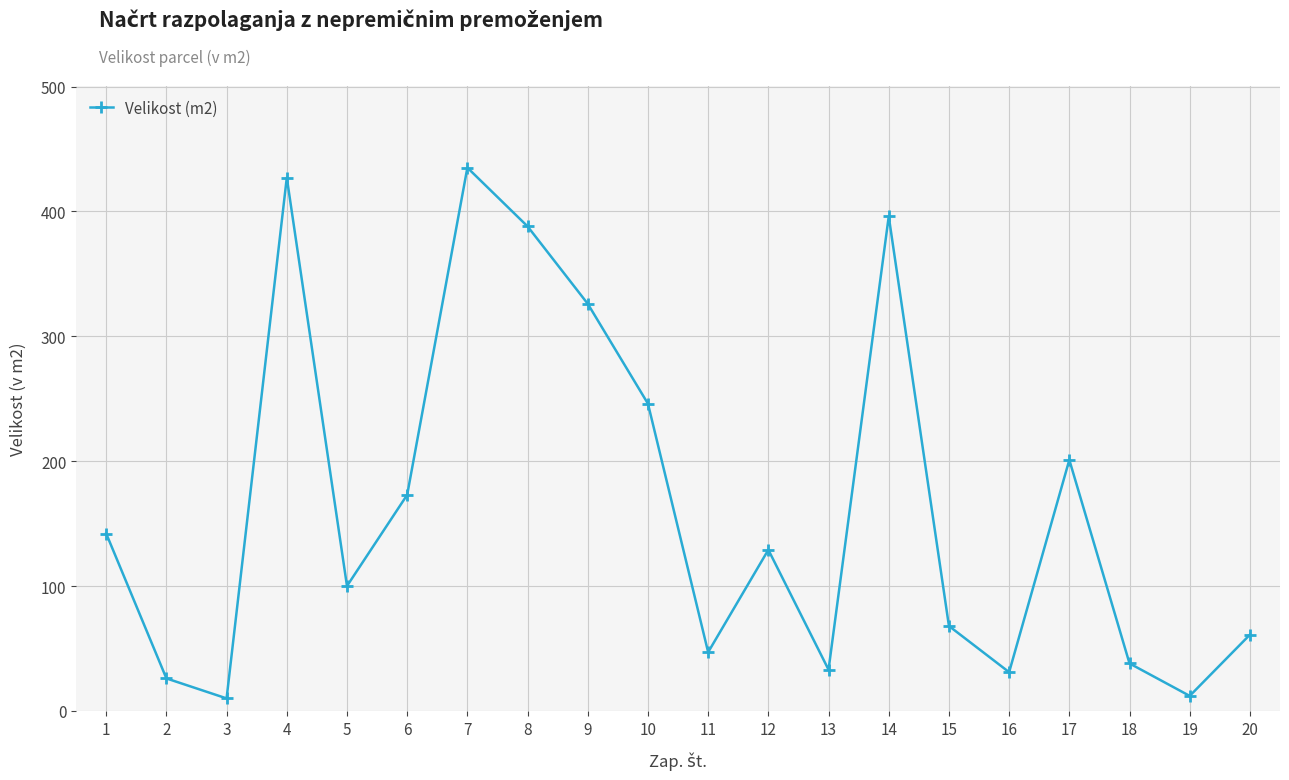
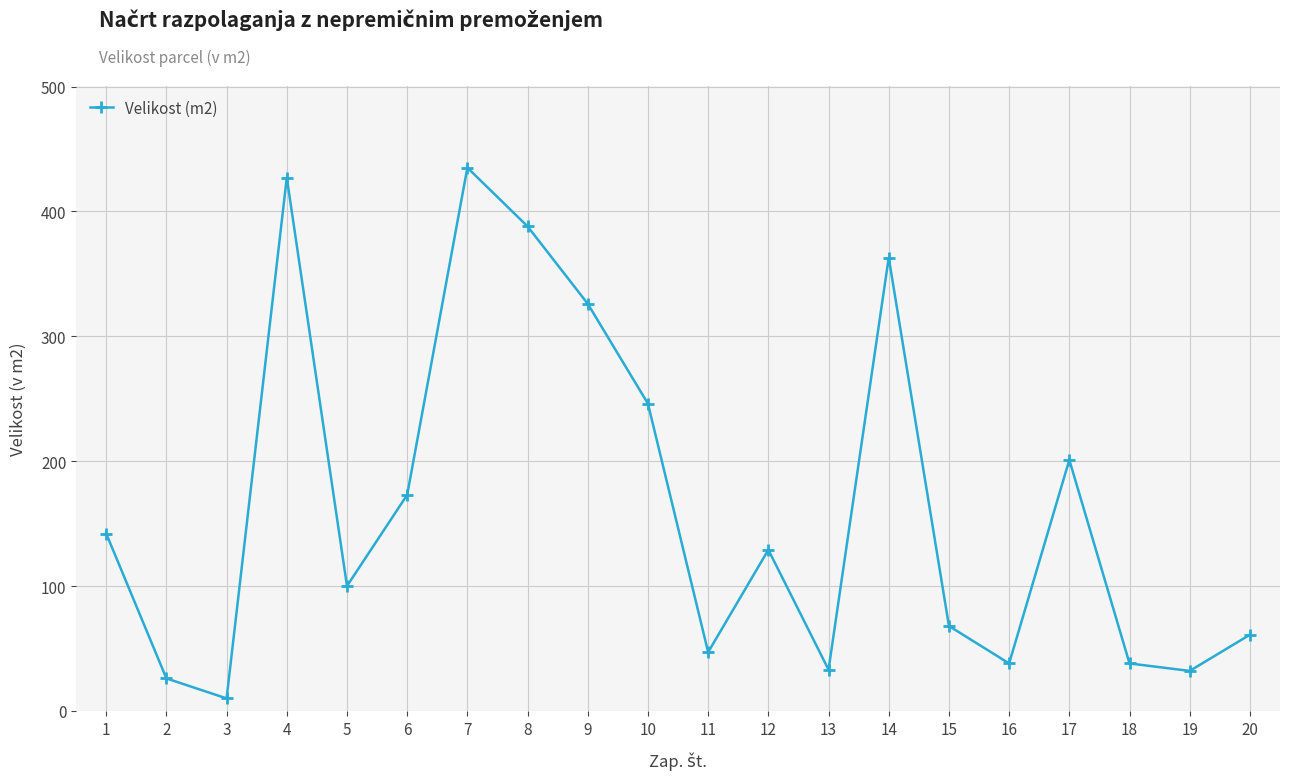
  {
    "1": 142,
    "2": 26,
    "3": 10,
    "4": 427,
    "5": 100,
    "6": 173,
    "7": 435,
    "8": 388,
    "9": 326,
    "10": 246,
    "11": 47,
    "12": 129,
    "13": 33,
-   "14": 396,
+   "14": 363,
    "15": 68,
-   "16": 31,
+   "16": 38,
    "17": 201,
    "18": 38,
-   "19": 12,
+   "19": 32,
    "20": 61
  }
